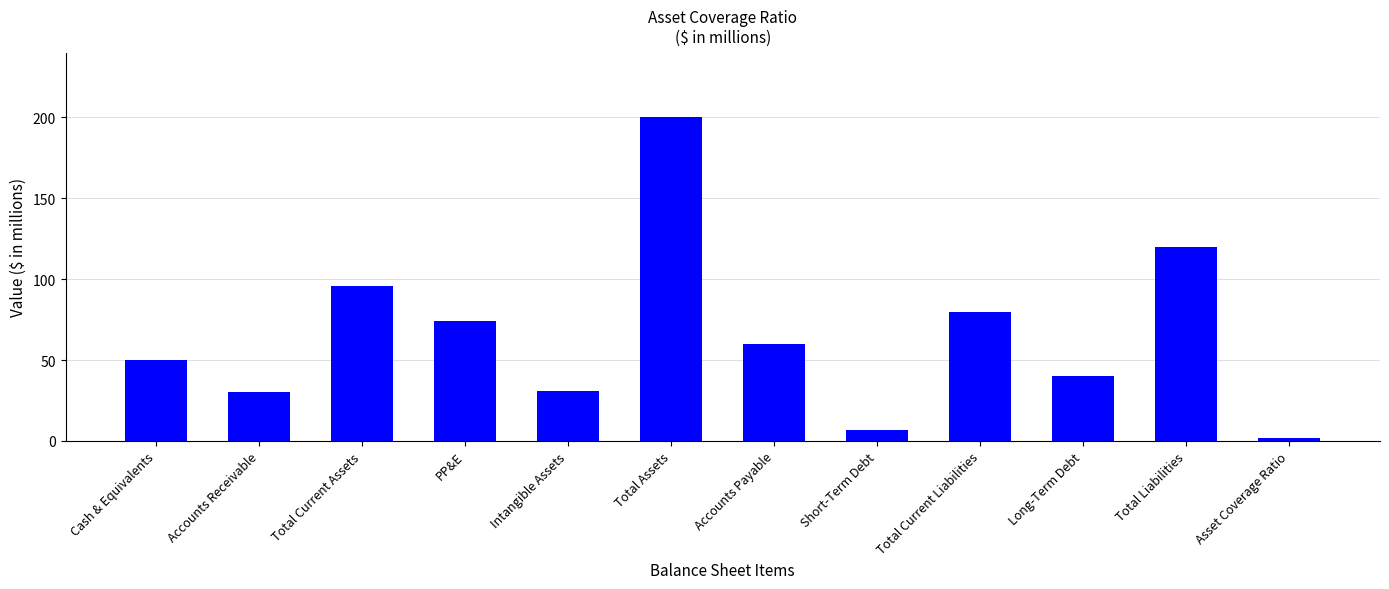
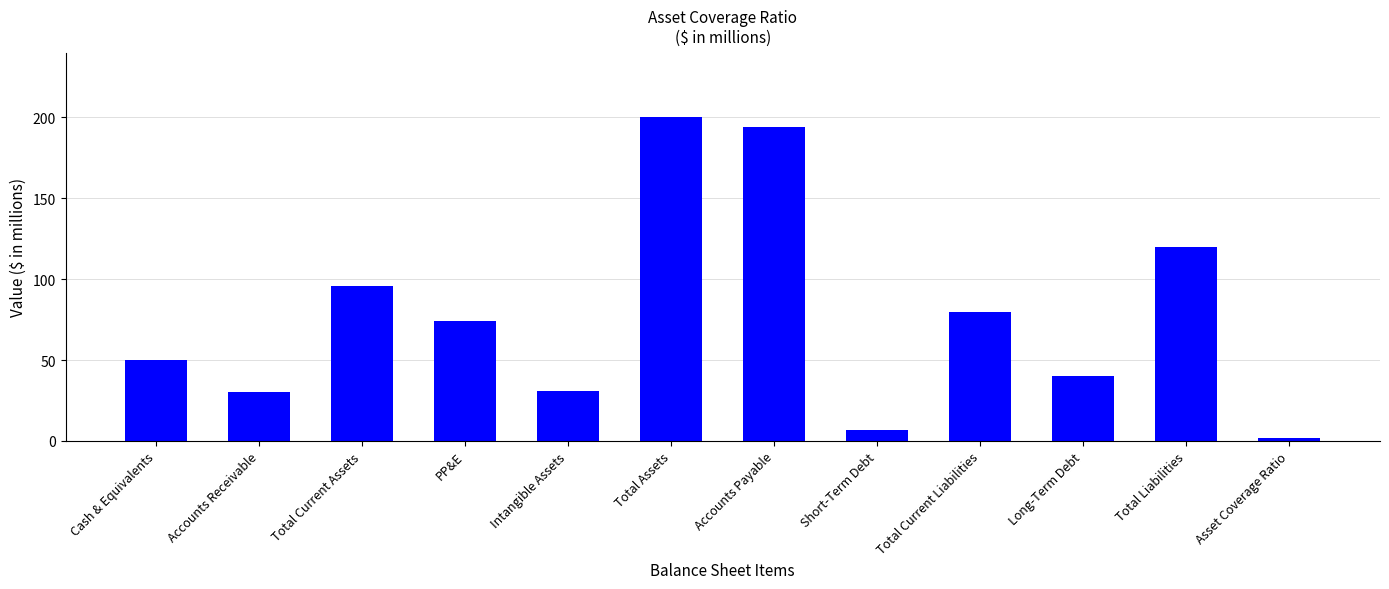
  {
    "Cash & Equivalents": 50,
    "Accounts Receivable": 30,
    "Total Current Assets": 96,
    "PP&E": 74,
    "Intangible Assets": 31,
    "Total Assets": 200,
-   "Accounts Payable": 60,
+   "Accounts Payable": 194,
    "Short-Term Debt": 7,
    "Total Current Liabilities": 80,
    "Long-Term Debt": 40,
    "Total Liabilities": 120,
    "Asset Coverage Ratio": 2
  }
